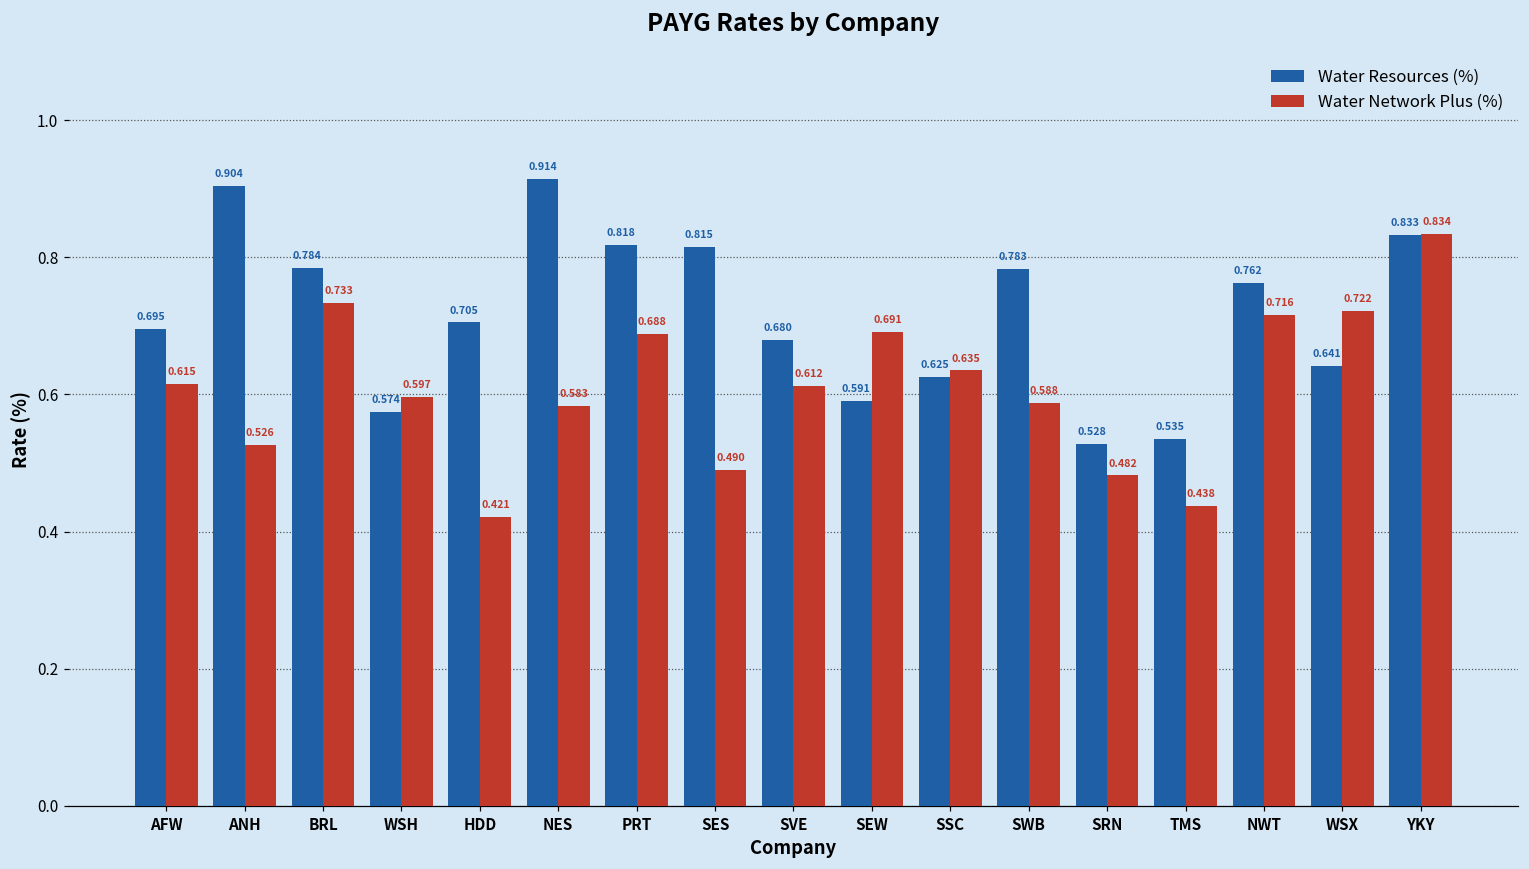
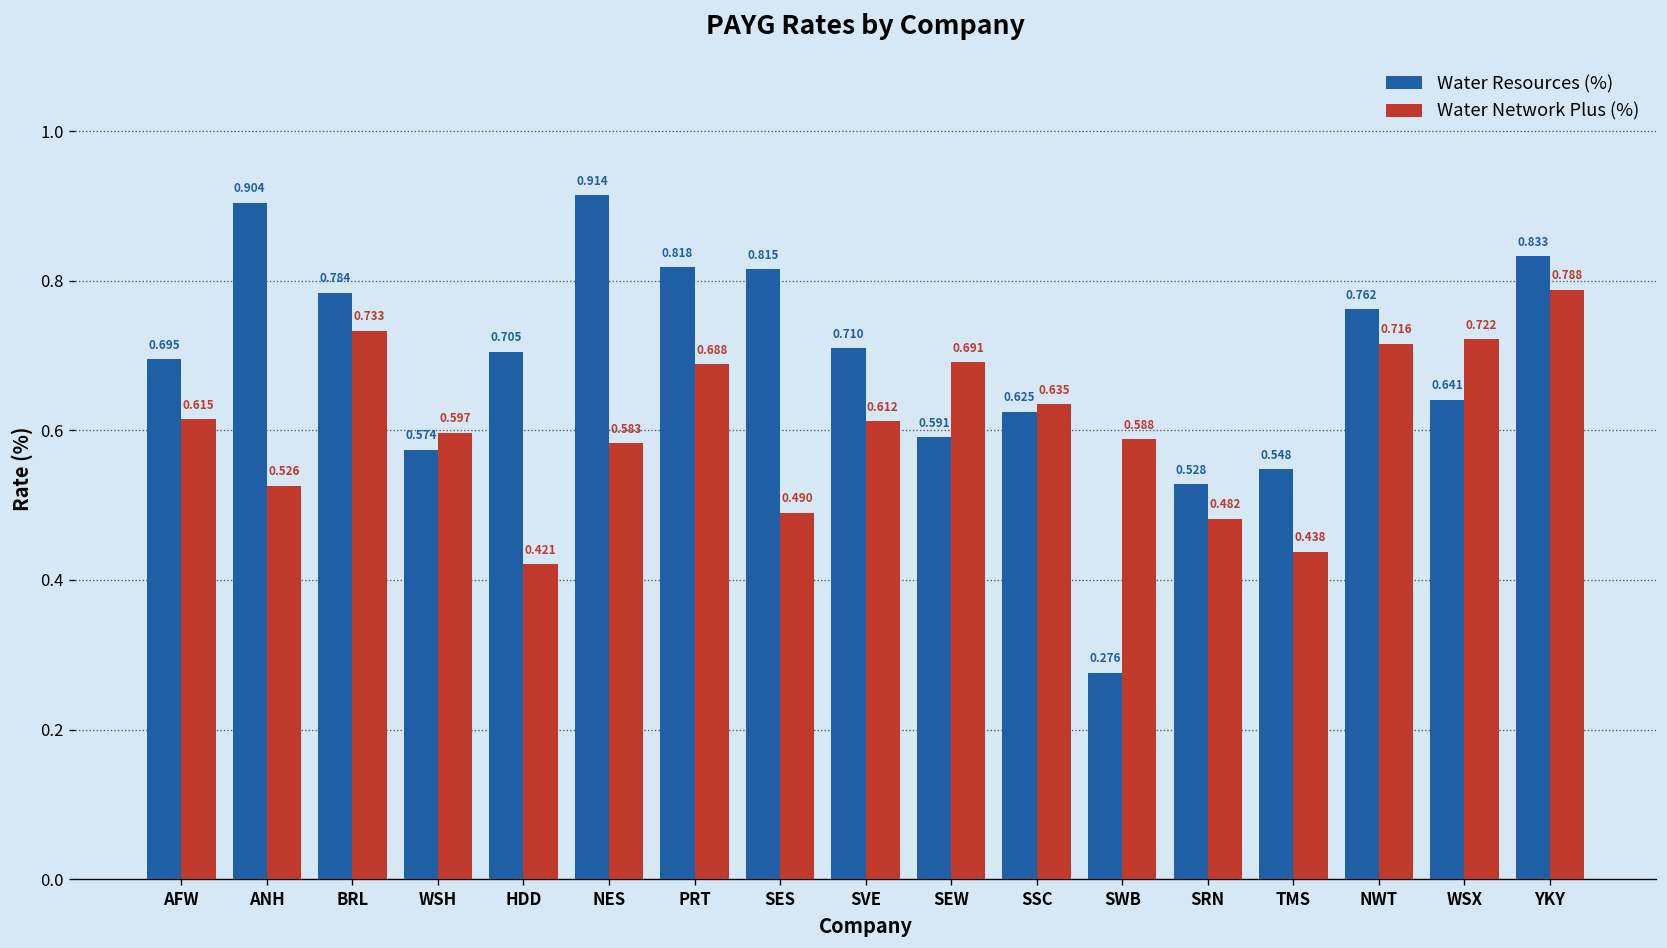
  {
    "Water Resources (%)": {
      "AFW": 0.695,
      "ANH": 0.904,
      "BRL": 0.784,
      "WSH": 0.574,
      "HDD": 0.705,
      "NES": 0.914,
      "PRT": 0.818,
      "SES": 0.815,
-     "SVE": 0.680,
+     "SVE": 0.710,
      "SEW": 0.591,
      "SSC": 0.625,
-     "SWB": 0.783,
+     "SWB": 0.276,
      "SRN": 0.528,
-     "TMS": 0.535,
+     "TMS": 0.548,
      "NWT": 0.762,
      "WSX": 0.641,
      "YKY": 0.833
    },
    "Water Network Plus (%)": {
      "AFW": 0.615,
      "ANH": 0.526,
      "BRL": 0.733,
      "WSH": 0.597,
      "HDD": 0.421,
      "NES": 0.583,
      "PRT": 0.688,
      "SES": 0.490,
      "SVE": 0.612,
      "SEW": 0.691,
      "SSC": 0.635,
      "SWB": 0.588,
      "SRN": 0.482,
      "TMS": 0.438,
      "NWT": 0.716,
      "WSX": 0.722,
-     "YKY": 0.834
+     "YKY": 0.788
    }
  }
